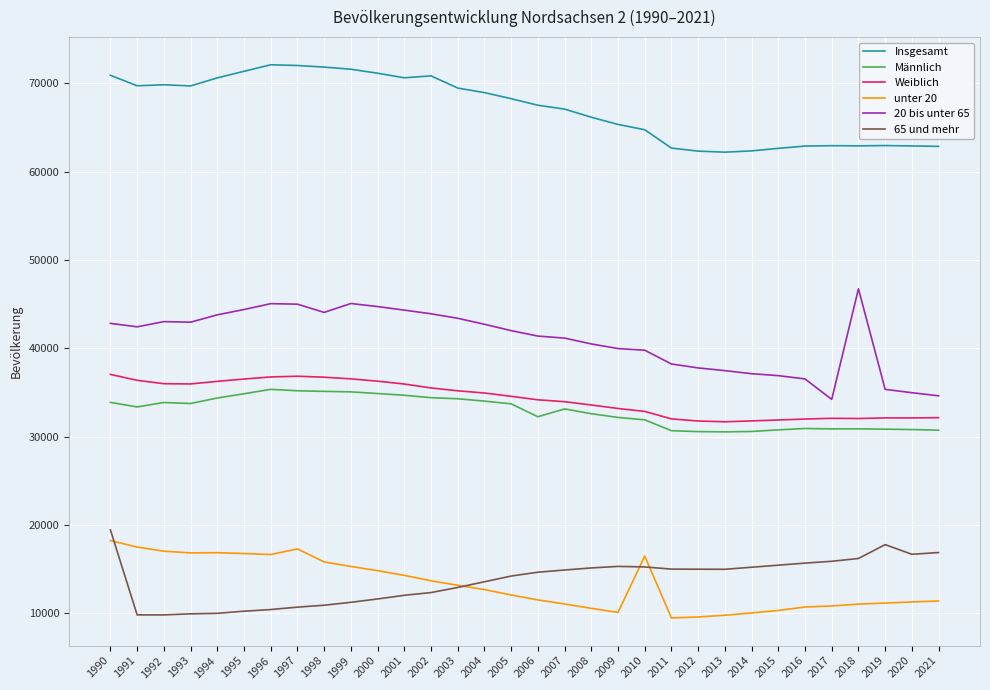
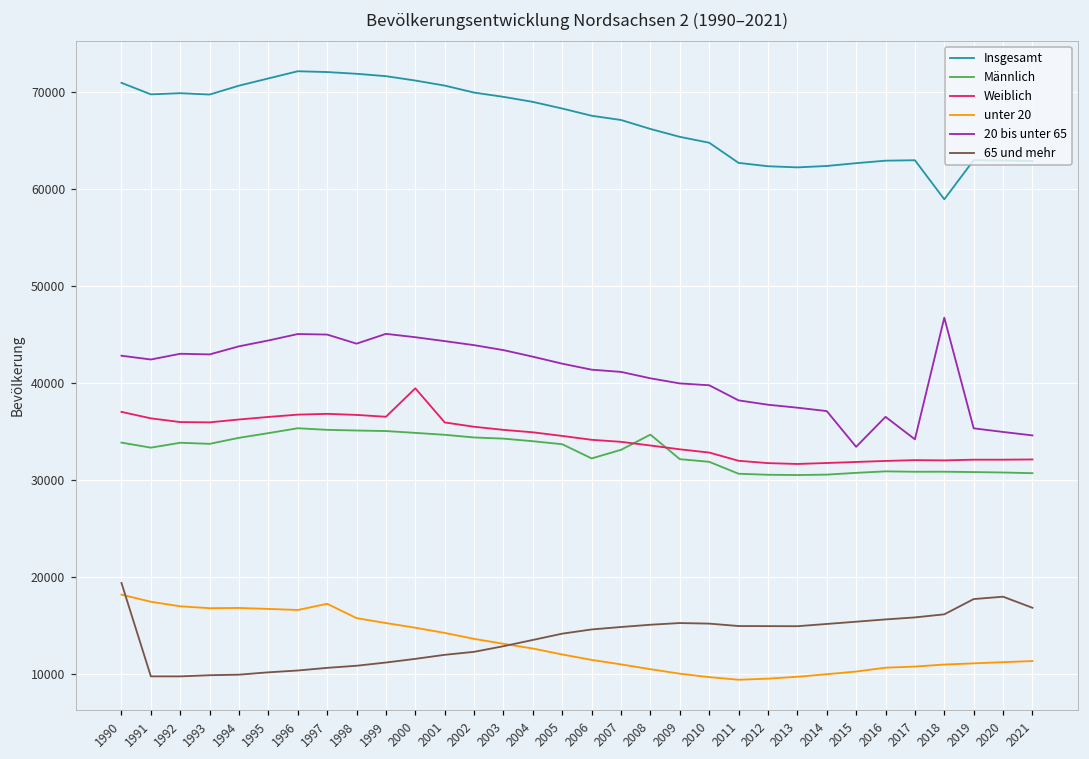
  {
    "Insgesamt": {
      "1990": 71000,
      "1991": 70000,
      "1992": 70000,
      "1993": 70000,
      "1994": 71000,
      "1995": 71000,
      "1996": 72000,
      "1997": 72000,
      "1998": 72000,
      "1999": 72000,
      "2000": 71000,
      "2001": 71000,
-     "2002": 71000,
+     "2002": 70000,
      "2003": 69000,
      "2004": 69000,
      "2005": 68000,
      "2006": 68000,
      "2007": 67000,
      "2008": 66000,
      "2009": 65000,
      "2010": 65000,
      "2011": 63000,
      "2012": 62000,
      "2013": 62000,
      "2014": 62000,
      "2015": 63000,
      "2016": 63000,
      "2017": 63000,
-     "2018": 63000,
+     "2018": 59000,
      "2019": 63000,
      "2020": 63000,
      "2021": 63000
    },
    "Männlich": {
      "1990": 34000,
      "1991": 33000,
      "1992": 34000,
      "1993": 34000,
      "1994": 34000,
      "1995": 35000,
      "1996": 35000,
      "1997": 35000,
      "1998": 35000,
      "1999": 35000,
      "2000": 35000,
      "2001": 35000,
      "2002": 34000,
      "2003": 34000,
      "2004": 34000,
      "2005": 34000,
      "2006": 32000,
      "2007": 33000,
-     "2008": 33000,
+     "2008": 35000,
      "2009": 32000,
      "2010": 32000,
      "2011": 31000,
      "2012": 31000,
      "2013": 31000,
      "2014": 31000,
      "2015": 31000,
      "2016": 31000,
      "2017": 31000,
      "2018": 31000,
      "2019": 31000,
      "2020": 31000,
      "2021": 31000
    },
    "Weiblich": {
      "1990": 37000,
      "1991": 36000,
      "1992": 36000,
      "1993": 36000,
      "1994": 36000,
      "1995": 37000,
      "1996": 37000,
      "1997": 37000,
      "1998": 37000,
      "1999": 37000,
-     "2000": 36000,
+     "2000": 39000,
      "2001": 36000,
      "2002": 35000,
      "2003": 35000,
      "2004": 35000,
      "2005": 35000,
      "2006": 34000,
      "2007": 34000,
      "2008": 34000,
      "2009": 33000,
      "2010": 33000,
      "2011": 32000,
      "2012": 32000,
      "2013": 32000,
      "2014": 32000,
      "2015": 32000,
      "2016": 32000,
      "2017": 32000,
      "2018": 32000,
      "2019": 32000,
      "2020": 32000,
      "2021": 32000
    },
    "unter 20": {
      "1990": 18000,
      "1991": 17000,
      "1992": 17000,
      "1993": 17000,
      "1994": 17000,
      "1995": 17000,
      "1996": 17000,
      "1997": 17000,
      "1998": 16000,
      "1999": 15000,
      "2000": 15000,
      "2001": 14000,
      "2002": 14000,
      "2004": 13000,
      "2005": 12000,
      "2006": 12000,
      "2007": 11000,
      "2008": 11000,
      "2009": 10000,
-     "2010": 16000,
+     "2010": 10000,
      "2011": 9000,
      "2012": 10000,
      "2013": 10000,
      "2014": 10000,
      "2015": 10000,
      "2016": 11000,
      "2017": 11000,
      "2018": 11000,
      "2019": 11000,
      "2020": 11000,
      "2021": 11000
    },
    "20 bis unter 65": {
      "1990": 43000,
      "1991": 42000,
      "1992": 43000,
      "1993": 43000,
      "1994": 44000,
      "1995": 44000,
      "1996": 45000,
      "1997": 45000,
      "1998": 44000,
      "1999": 45000,
      "2000": 45000,
      "2001": 44000,
      "2002": 44000,
      "2003": 43000,
      "2004": 43000,
      "2005": 42000,
      "2006": 41000,
      "2007": 41000,
      "2008": 40000,
      "2009": 40000,
      "2010": 40000,
      "2011": 38000,
      "2012": 38000,
      "2013": 37000,
      "2014": 37000,
-     "2015": 37000,
+     "2015": 33000,
      "2016": 37000,
      "2017": 34000,
      "2018": 47000,
      "2019": 35000,
      "2020": 35000,
      "2021": 35000
    },
    "65 und mehr": {
      "1990": 19000,
      "1991": 10000,
      "1992": 10000,
      "1993": 10000,
      "1994": 10000,
      "1995": 10000,
      "1996": 10000,
      "1997": 11000,
      "1998": 11000,
      "1999": 11000,
      "2000": 12000,
      "2001": 12000,
      "2002": 12000,
      "2004": 14000,
      "2005": 14000,
      "2006": 15000,
      "2007": 15000,
      "2008": 15000,
      "2009": 15000,
      "2010": 15000,
      "2011": 15000,
      "2012": 15000,
      "2013": 15000,
      "2014": 15000,
      "2015": 15000,
      "2016": 16000,
      "2017": 16000,
      "2018": 16000,
      "2019": 18000,
-     "2020": 17000,
+     "2020": 18000,
      "2021": 17000
    }
  }
